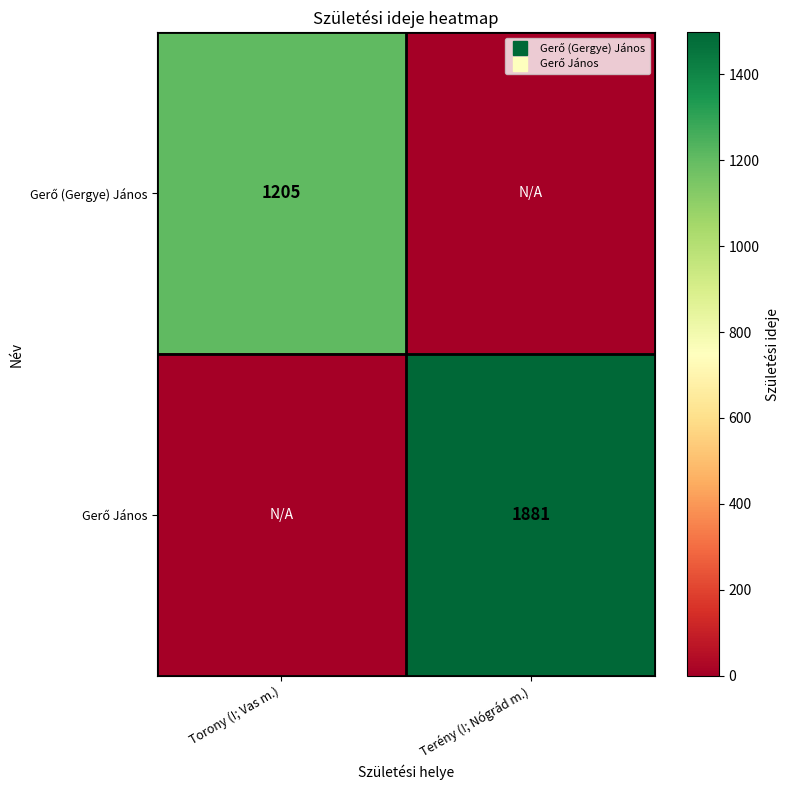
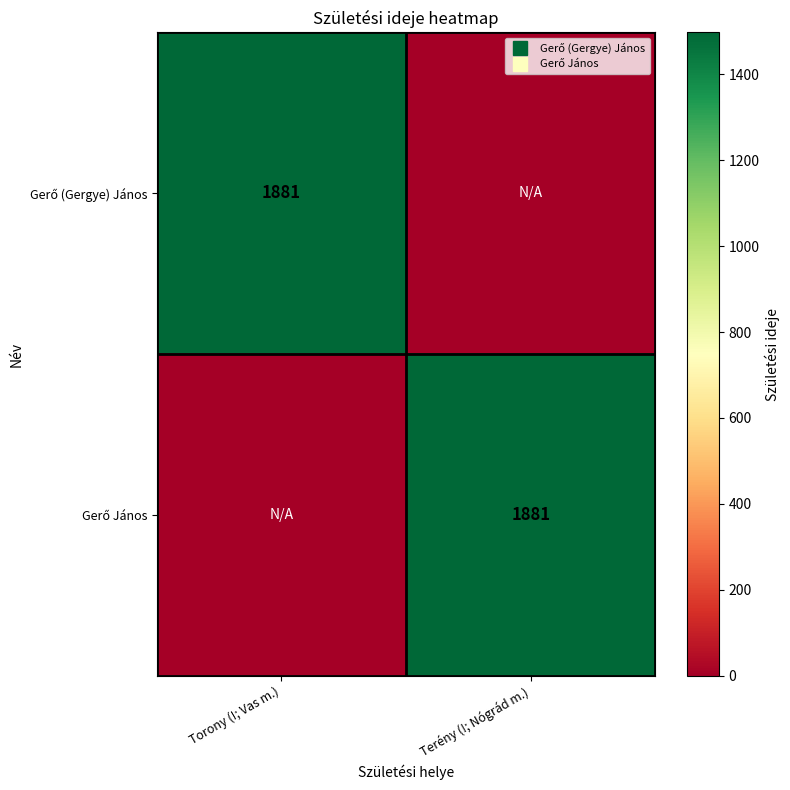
  {
    "Gerő (Gergye) János": {
-     "Torony (!; Vas m.)": 1205
+     "Torony (!; Vas m.)": 1881
    },
    "Gerő János": {
      "Terény (!; Nógrád m.)": 1881
    }
  }
